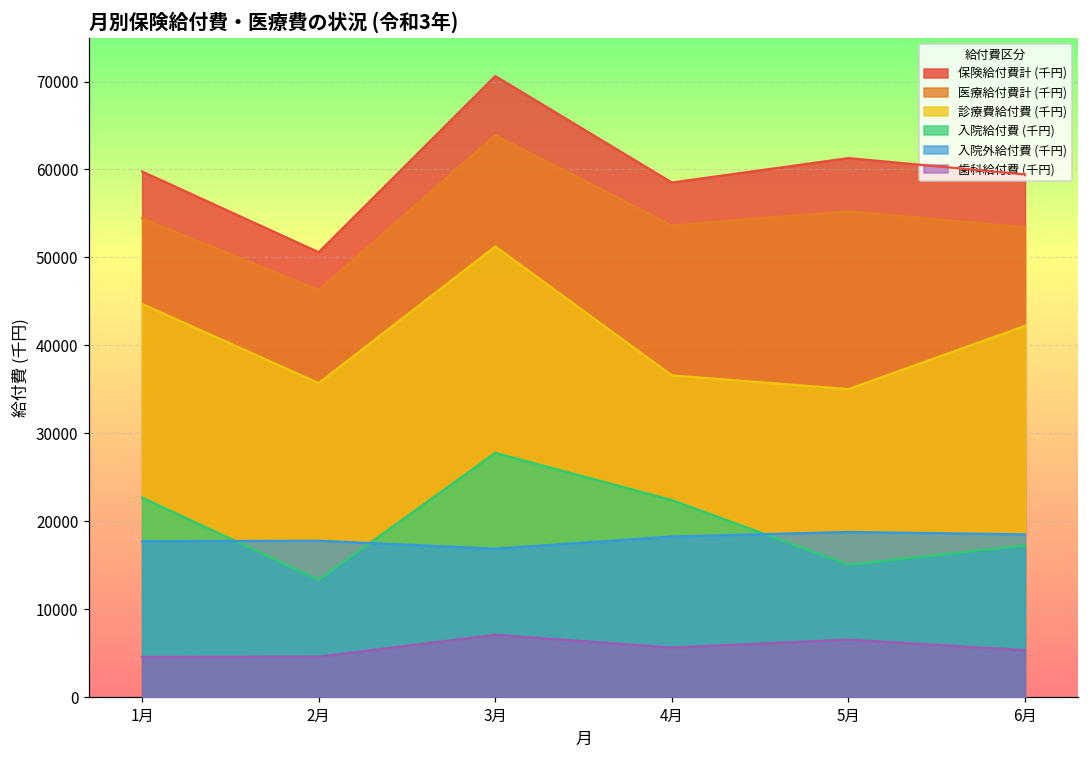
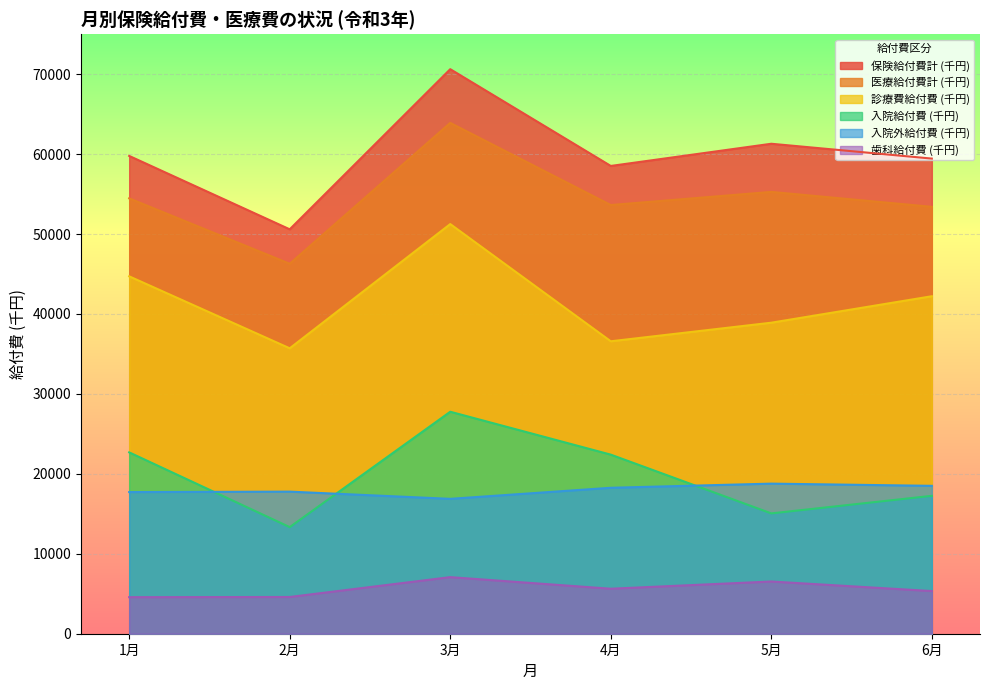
  {
    "診療費給付費 (千円)": {
      "1月": 45000,
      "2月": 36000,
      "3月": 51000,
      "4月": 37000,
-     "5月": 35000,
+     "5月": 39000,
      "6月": 42000
    },
    "入院給付費 (千円)": {
      "1月": 23000,
      "2月": 13000,
      "3月": 28000,
      "4月": 22000,
      "5月": 15000,
      "6月": 17000
    },
    "入院外給付費 (千円)": {
      "1月": 18000,
      "2月": 18000,
      "3月": 17000,
      "4月": 18000,
      "5月": 19000,
      "6月": 19000
    },
    "歯科給付費 (千円)": {
      "1月": 5000,
      "2月": 5000,
      "3月": 7000,
      "4月": 6000,
      "5月": 7000,
      "6月": 5000
    }
  }
